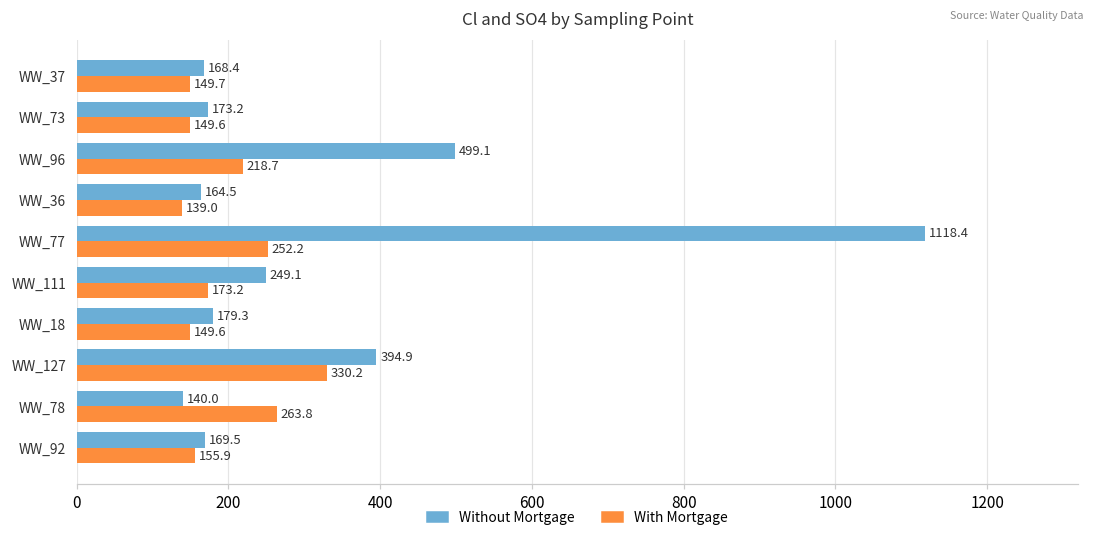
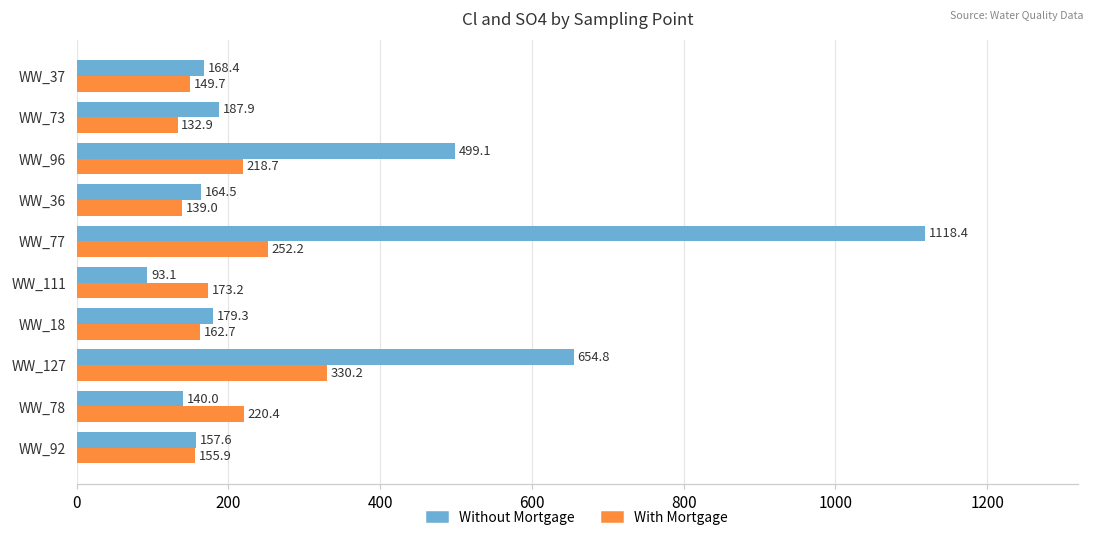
  {
    "Without Mortgage": {
      "WW_37": 168.4,
-     "WW_73": 173.2,
+     "WW_73": 187.9,
      "WW_96": 499.1,
      "WW_36": 164.5,
      "WW_77": 1118.4,
-     "WW_111": 249.1,
+     "WW_111": 93.1,
      "WW_18": 179.3,
-     "WW_127": 394.9,
+     "WW_127": 654.8,
      "WW_78": 140.0,
-     "WW_92": 169.5
+     "WW_92": 157.6
    },
    "With Mortgage": {
      "WW_37": 149.7,
-     "WW_73": 149.6,
+     "WW_73": 132.9,
      "WW_96": 218.7,
      "WW_36": 139.0,
      "WW_77": 252.2,
      "WW_111": 173.2,
-     "WW_18": 149.6,
+     "WW_18": 162.7,
      "WW_127": 330.2,
-     "WW_78": 263.8,
+     "WW_78": 220.4,
      "WW_92": 155.9
    }
  }
